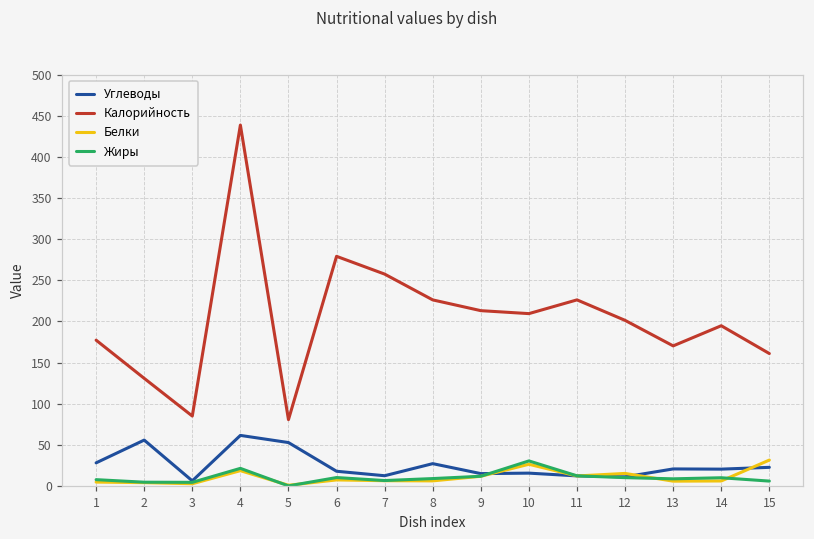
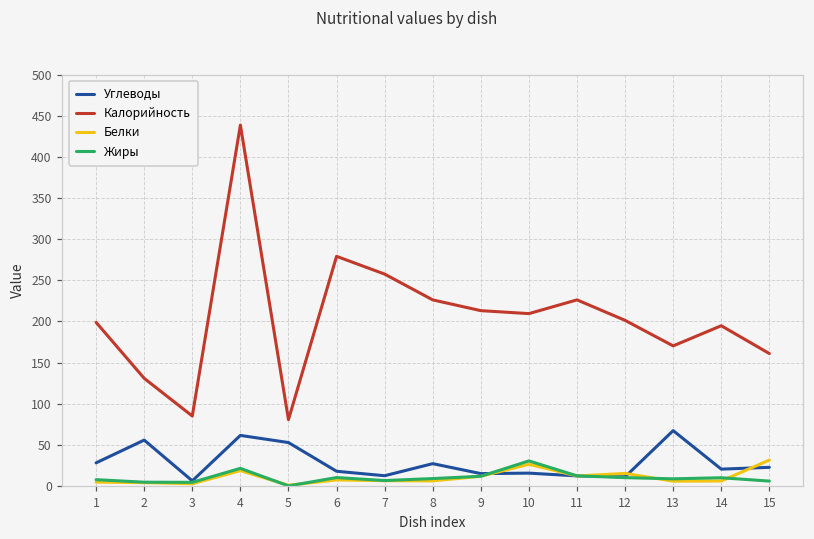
  {
    "Углеводы": {
      "1": 30,
      "2": 60,
      "4": 60,
      "5": 50,
      "6": 20,
      "7": 10,
      "8": 30,
      "10": 20,
-     "13": 20,
+     "13": 70,
      "14": 20,
      "15": 20
    },
    "Калорийность": {
-     "1": 180,
+     "1": 200,
      "2": 130,
      "3": 80,
      "4": 440,
      "5": 80,
      "6": 280,
      "7": 260,
      "8": 230,
      "9": 210,
      "10": 210,
      "11": 230,
      "12": 200,
      "13": 170,
      "14": 190,
      "15": 160
    },
    "Белки": {
      "10": 30,
      "12": 20,
      "14": 10,
      "15": 30
    },
    "Жиры": {
      "10": 30,
      "14": 10,
      "15": 10
    }
  }
